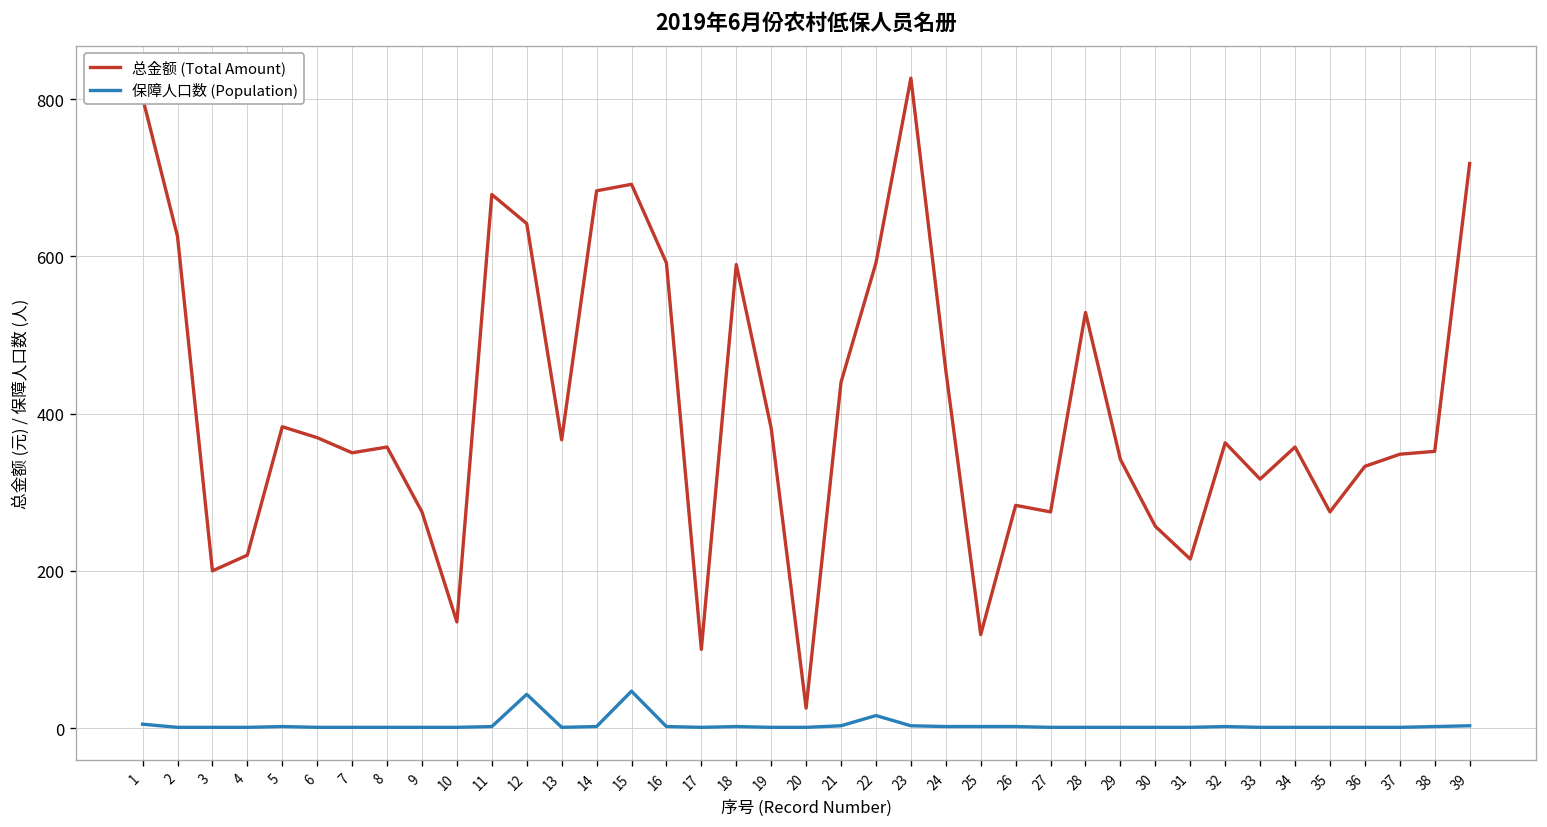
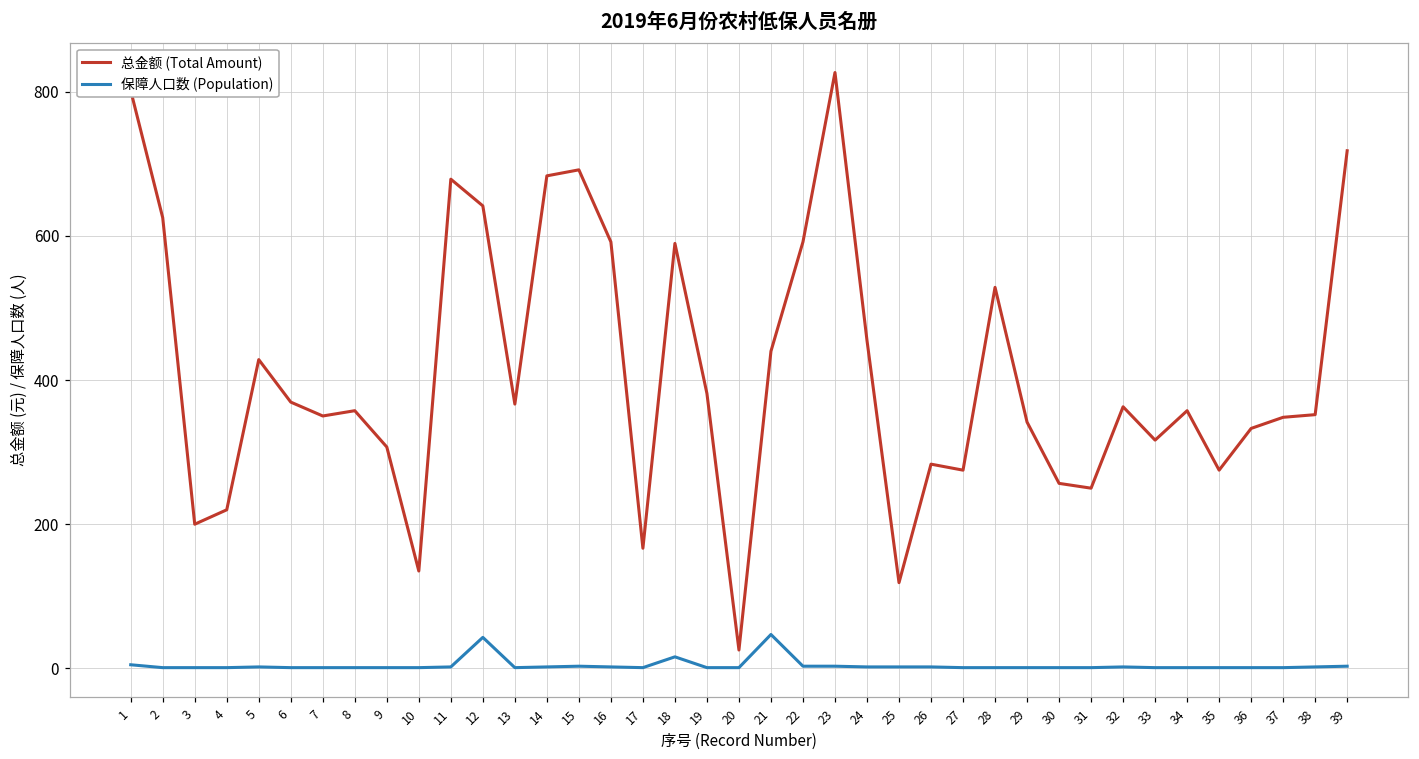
  {
    "总金额 (Total Amount)": {
      "2": 630,
      "3": 200,
      "4": 220,
-     "5": 380,
+     "5": 430,
      "6": 370,
      "7": 350,
      "8": 360,
-     "9": 280,
+     "9": 310,
      "10": 140,
      "11": 680,
      "12": 640,
      "13": 370,
      "14": 680,
      "15": 690,
      "16": 590,
-     "17": 100,
+     "17": 170,
      "18": 590,
      "19": 380,
      "20": 30,
      "21": 440,
      "22": 590,
      "23": 830,
      "24": 450,
      "25": 120,
      "26": 280,
      "27": 280,
      "28": 530,
      "29": 340,
      "30": 260,
-     "31": 220,
+     "31": 250,
      "32": 360,
      "33": 320,
      "34": 360,
      "35": 280,
      "36": 330,
      "37": 350,
      "38": 350,
      "39": 720
    },
    "保障人口数 (Population)": {
      "1": 10,
      "2": 0,
      "3": 0,
      "4": 0,
      "5": 0,
      "6": 0,
      "7": 0,
      "8": 0,
      "9": 0,
      "10": 0,
      "11": 0,
      "12": 40,
      "13": 0,
      "14": 0,
-     "15": 50,
+     "15": 0,
      "16": 0,
      "17": 0,
-     "18": 0,
+     "18": 20,
      "19": 0,
      "20": 0,
-     "21": 0,
-     "22": 20,
+     "21": 50,
+     "22": 0,
      "23": 0,
      "24": 0,
      "25": 0,
      "26": 0,
      "27": 0,
      "28": 0,
      "29": 0,
      "30": 0,
      "31": 0,
      "32": 0,
      "33": 0,
      "34": 0,
      "35": 0,
      "36": 0,
      "37": 0,
      "38": 0,
      "39": 0
    }
  }
